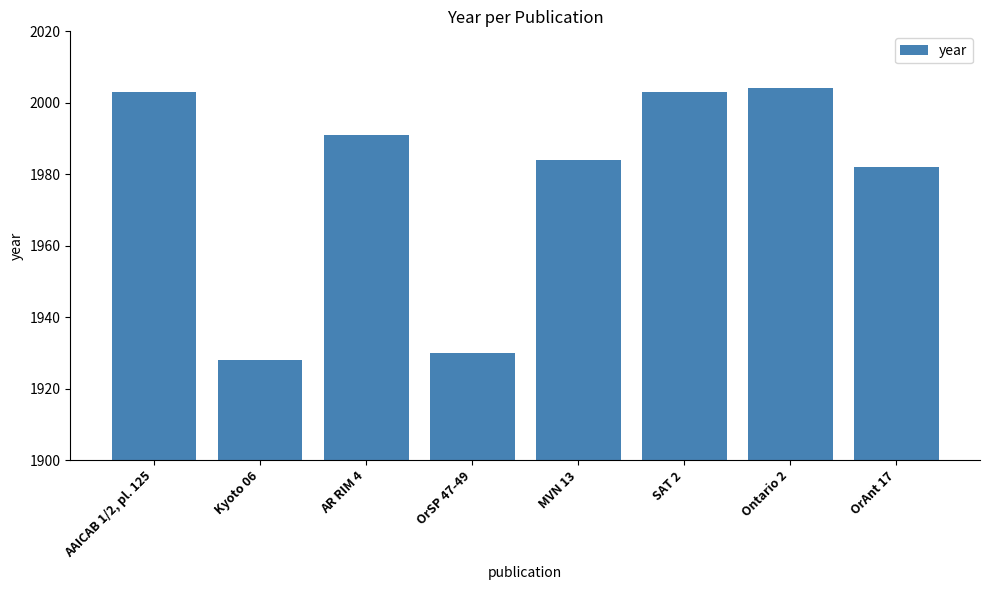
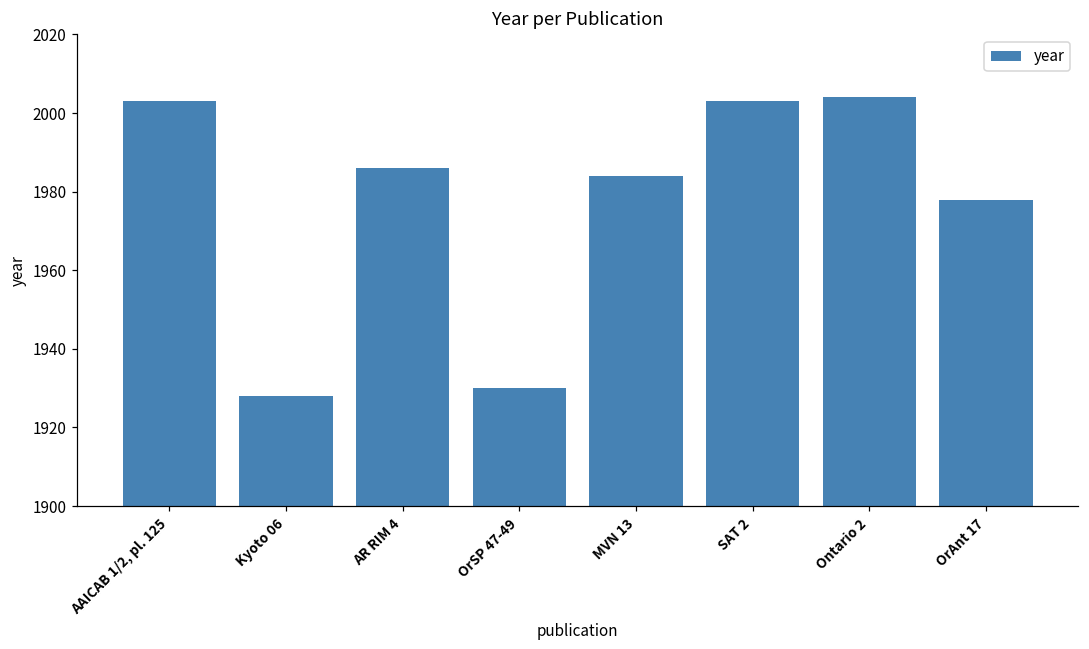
  {
    "AAICAB 1/2, pl. 125": 2003,
    "Kyoto 06": 1928,
-   "AR RIM 4": 1991,
+   "AR RIM 4": 1986,
    "OrSP 47-49": 1930,
    "MVN 13": 1984,
    "SAT 2": 2003,
    "Ontario 2": 2004,
-   "OrAnt 17": 1982
+   "OrAnt 17": 1978
  }
